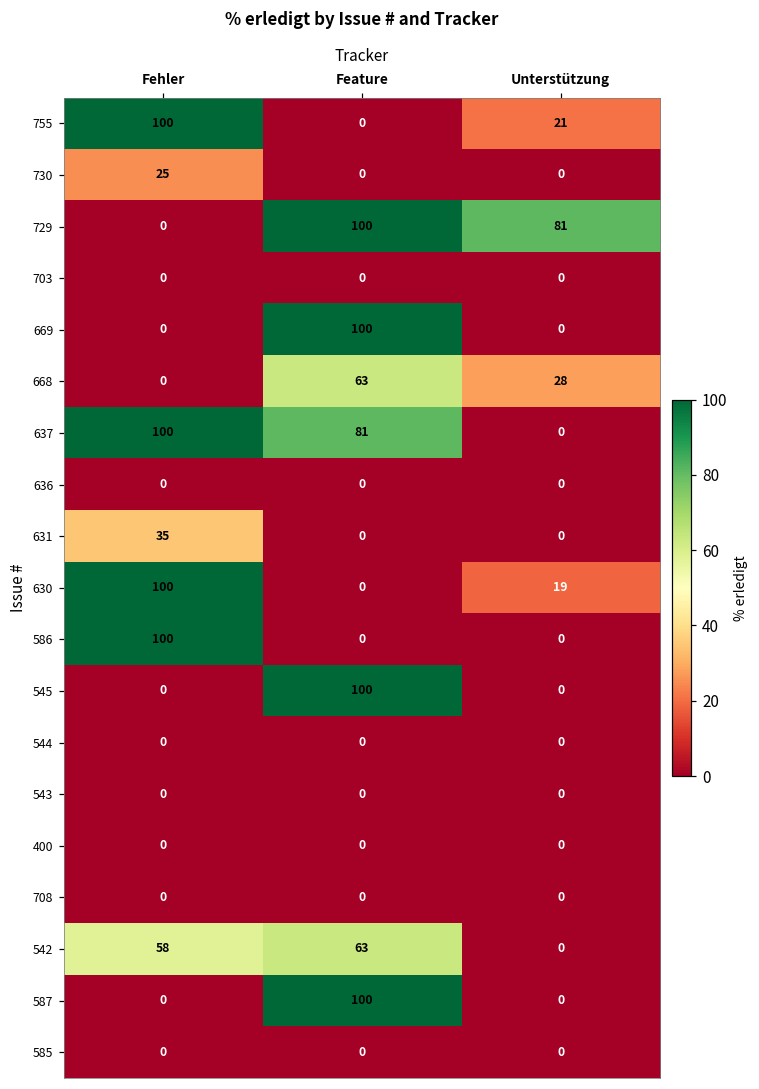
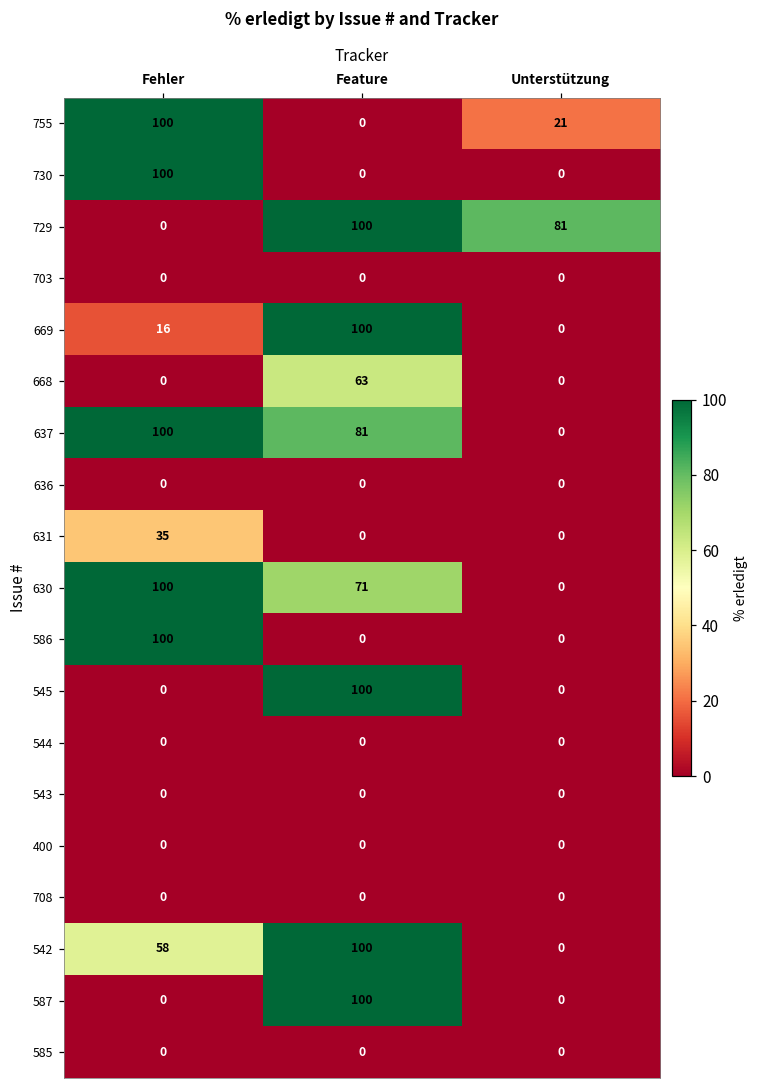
  {
    "755": {
      "Fehler": 100,
      "Feature": 0,
      "Unterstützung": 21
    },
    "730": {
-     "Fehler": 25,
+     "Fehler": 100,
      "Feature": 0,
      "Unterstützung": 0
    },
    "729": {
      "Fehler": 0,
      "Feature": 100,
      "Unterstützung": 81
    },
    "703": {
      "Fehler": 0,
      "Feature": 0,
      "Unterstützung": 0
    },
    "669": {
-     "Fehler": 0,
+     "Fehler": 16,
      "Feature": 100,
      "Unterstützung": 0
    },
    "668": {
      "Fehler": 0,
      "Feature": 63,
-     "Unterstützung": 28
+     "Unterstützung": 0
    },
    "637": {
      "Fehler": 100,
      "Feature": 81,
      "Unterstützung": 0
    },
    "636": {
      "Fehler": 0,
      "Feature": 0,
      "Unterstützung": 0
    },
    "631": {
      "Fehler": 35,
      "Feature": 0,
      "Unterstützung": 0
    },
    "630": {
      "Fehler": 100,
-     "Feature": 0,
-     "Unterstützung": 19
+     "Feature": 71,
+     "Unterstützung": 0
    },
    "586": {
      "Fehler": 100,
      "Feature": 0,
      "Unterstützung": 0
    },
    "545": {
      "Fehler": 0,
      "Feature": 100,
      "Unterstützung": 0
    },
    "544": {
      "Fehler": 0,
      "Feature": 0,
      "Unterstützung": 0
    },
    "543": {
      "Fehler": 0,
      "Feature": 0,
      "Unterstützung": 0
    },
    "400": {
      "Fehler": 0,
      "Feature": 0,
      "Unterstützung": 0
    },
    "708": {
      "Fehler": 0,
      "Feature": 0,
      "Unterstützung": 0
    },
    "542": {
      "Fehler": 58,
-     "Feature": 63,
+     "Feature": 100,
      "Unterstützung": 0
    },
    "587": {
      "Fehler": 0,
      "Feature": 100,
      "Unterstützung": 0
    },
    "585": {
      "Fehler": 0,
      "Feature": 0,
      "Unterstützung": 0
    }
  }
